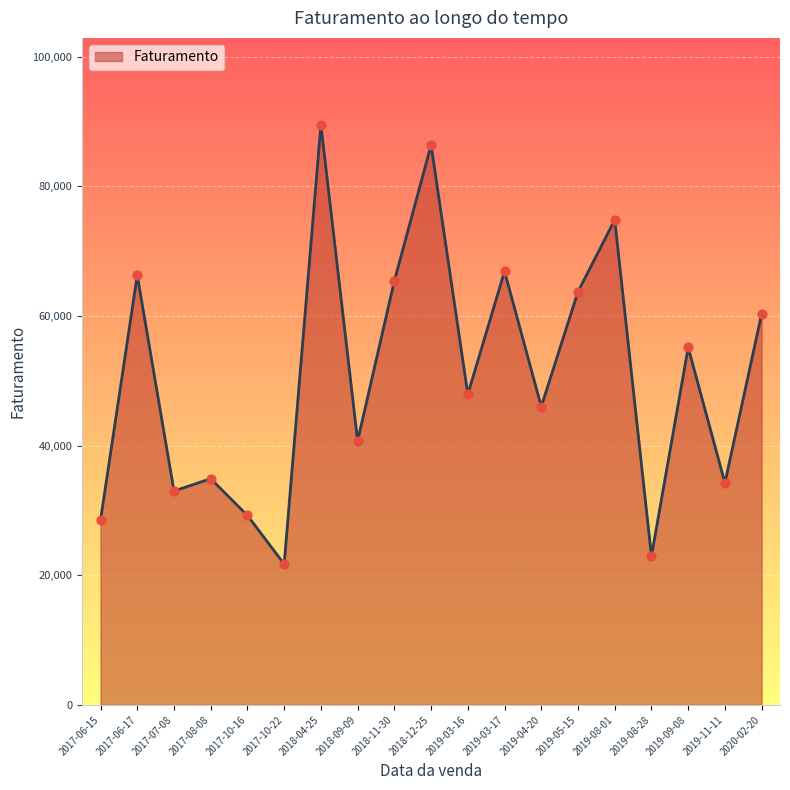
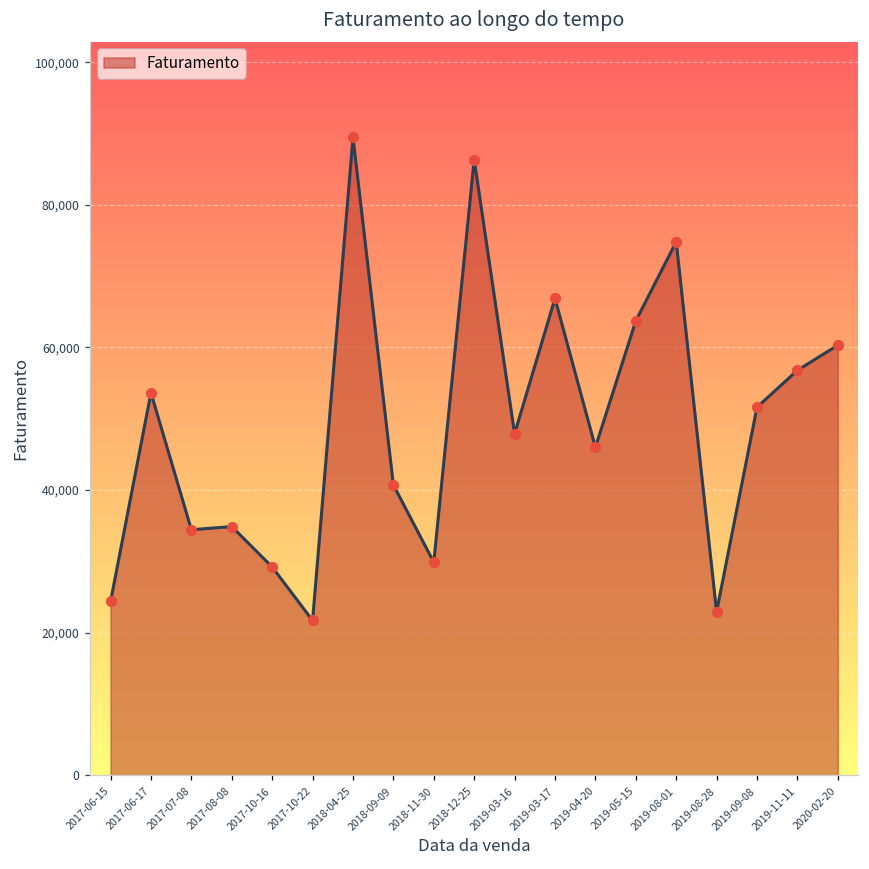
  {
-   "2017-06-15": "29,000",
-   "2017-06-17": "66,000",
-   "2017-07-08": "33,000",
+   "2017-06-15": "24,000",
+   "2017-06-17": "54,000",
+   "2017-07-08": "34,000",
    "2017-08-08": "35,000",
    "2017-10-16": "29,000",
    "2017-10-22": "22,000",
    "2018-04-25": "89,000",
    "2018-09-09": "41,000",
-   "2018-11-30": "65,000",
+   "2018-11-30": "30,000",
    "2018-12-25": "86,000",
    "2019-03-16": "48,000",
    "2019-03-17": "67,000",
    "2019-04-20": "46,000",
    "2019-05-15": "64,000",
    "2019-08-01": "75,000",
    "2019-08-28": "23,000",
-   "2019-09-08": "55,000",
-   "2019-11-11": "34,000",
+   "2019-09-08": "52,000",
+   "2019-11-11": "57,000",
    "2020-02-20": "60,000"
  }
